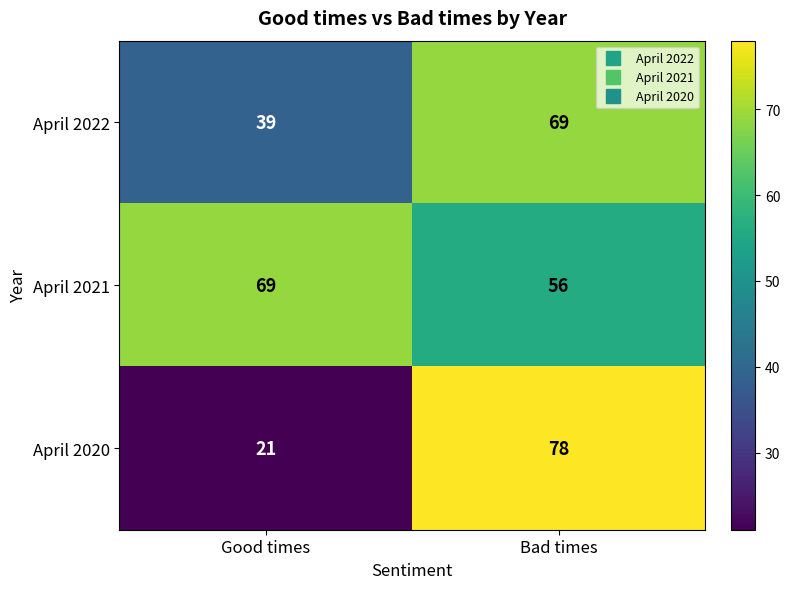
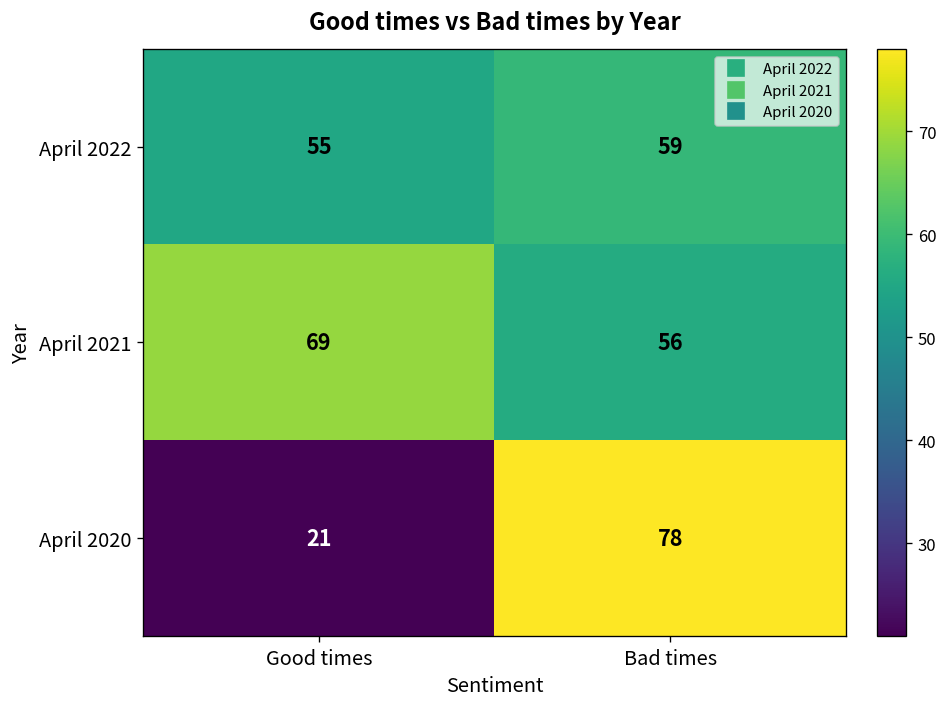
  {
    "April 2022": {
-     "Good times": 39,
-     "Bad times": 69
+     "Good times": 55,
+     "Bad times": 59
    },
    "April 2021": {
      "Good times": 69,
      "Bad times": 56
    },
    "April 2020": {
      "Good times": 21,
      "Bad times": 78
    }
  }
